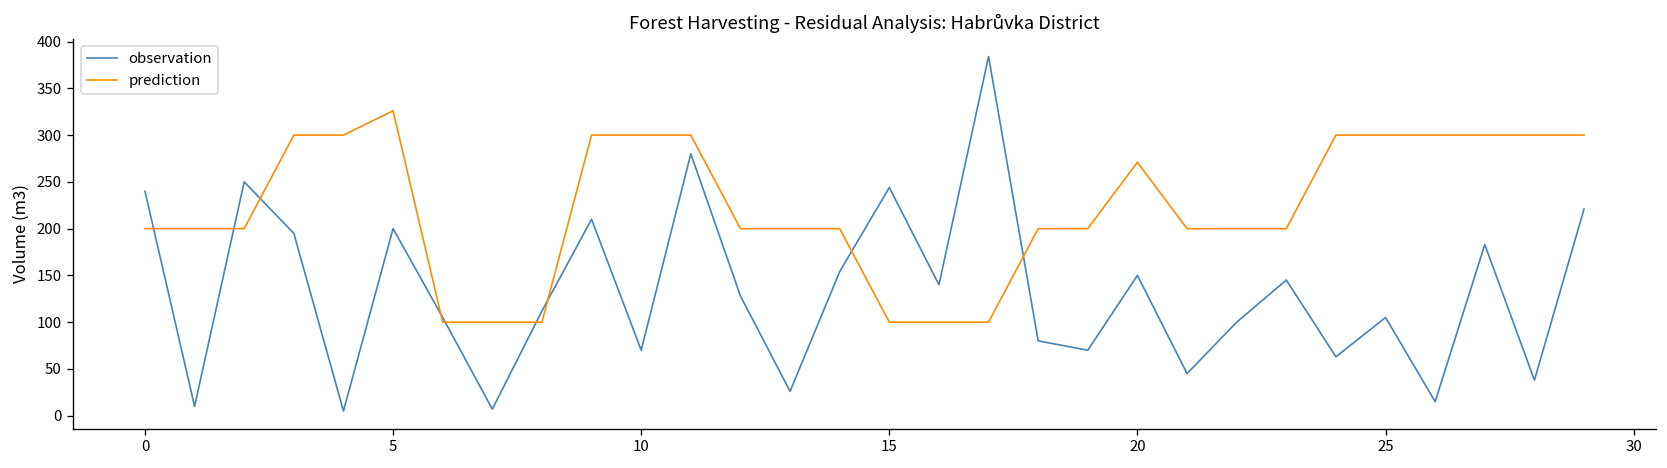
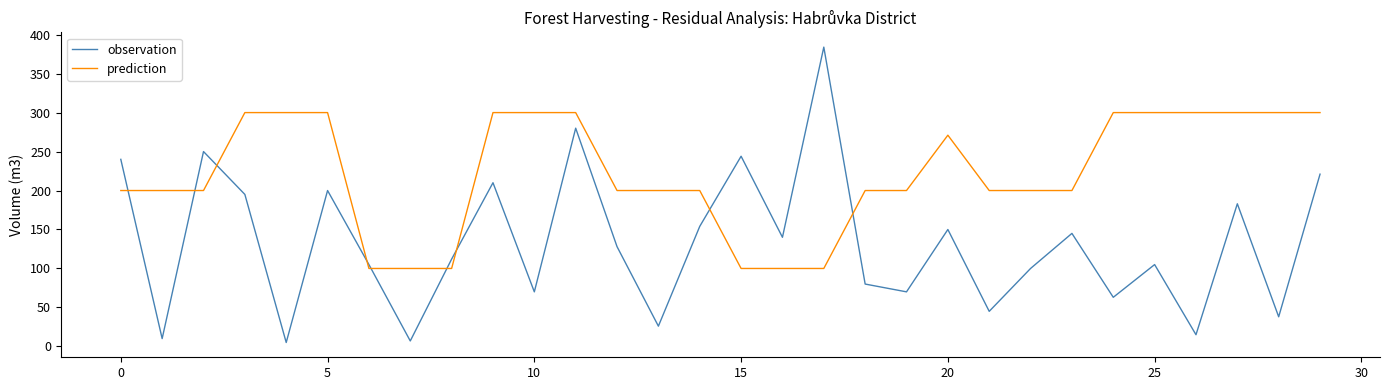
  {
    "observation": {
      "0": 240,
      "5": 200,
      "10": 70,
      "15": 240,
      "20": 150,
      "25": 110
    },
    "prediction": {
      "0": 200,
-     "5": 330,
+     "5": 300,
      "10": 300,
      "15": 100,
      "20": 270,
      "25": 300
    }
  }
